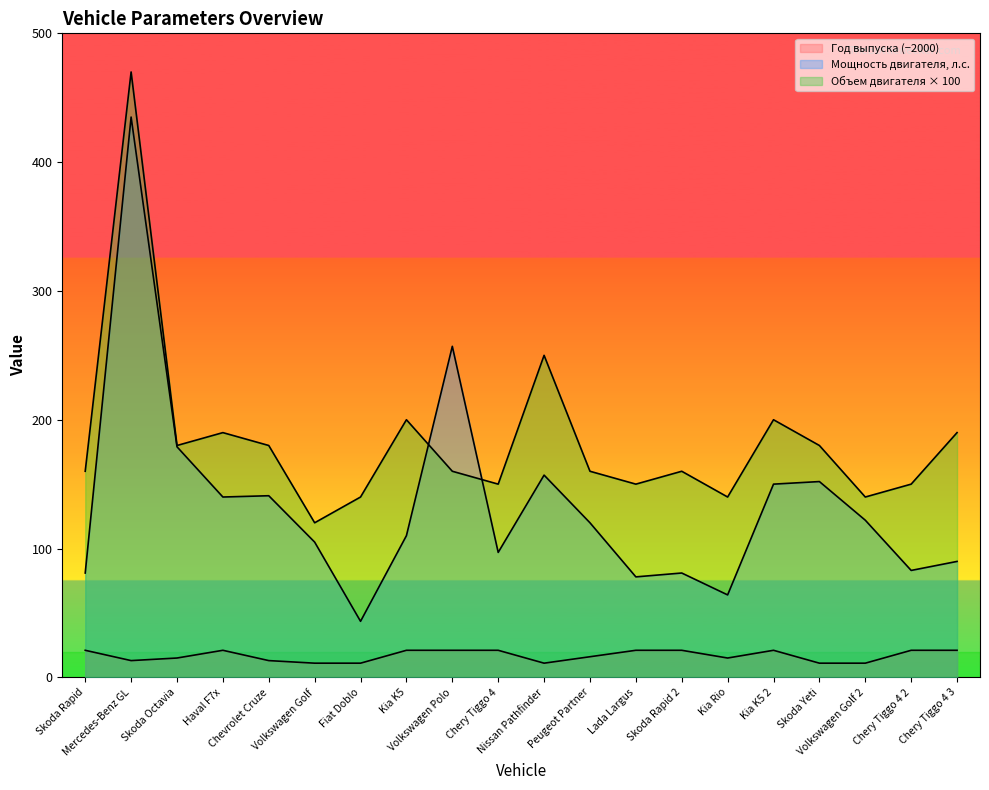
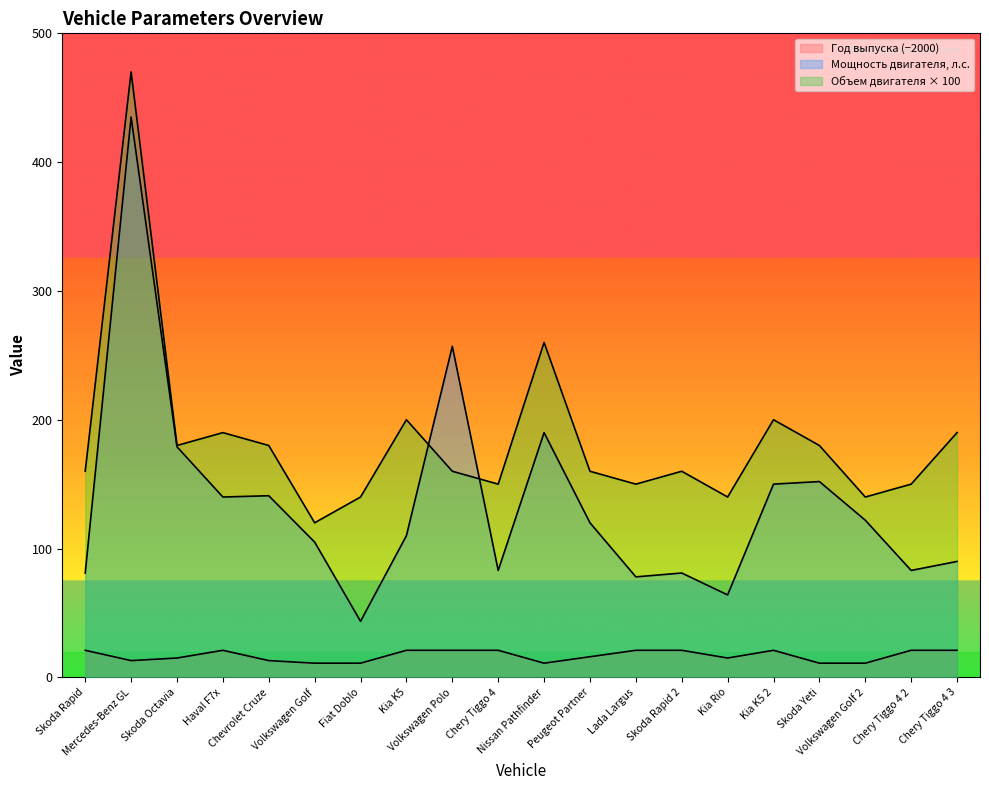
  {
    "Год выпуска (−2000)": {
      "Skoda Rapid": 21,
      "Mercedes-Benz GL": 13,
      "Skoda Octavia": 15,
      "Haval F7x": 21,
      "Chevrolet Cruze": 13,
      "Volkswagen Golf": 11,
      "Fiat Doblo": 11,
      "Kia K5": 21,
      "Volkswagen Polo": 21,
      "Chery Tiggo 4": 21,
      "Nissan Pathfinder": 11,
      "Peugeot Partner": 16,
      "Lada Largus": 21,
      "Skoda Rapid 2": 21,
      "Kia Rio": 15,
      "Kia K5 2": 21,
      "Skoda Yeti": 11,
      "Volkswagen Golf 2": 11,
      "Chery Tiggo 4 2": 21,
      "Chery Tiggo 4 3": 21
    },
    "Мощность двигателя, л.с.": {
      "Skoda Rapid": 81,
      "Mercedes-Benz GL": 435,
      "Haval F7x": 140,
      "Chevrolet Cruze": 141,
      "Volkswagen Golf": 105,
      "Fiat Doblo": 44,
      "Kia K5": 110,
      "Volkswagen Polo": 257,
-     "Chery Tiggo 4": 97,
-     "Nissan Pathfinder": 157,
+     "Chery Tiggo 4": 83,
+     "Nissan Pathfinder": 190,
      "Peugeot Partner": 120,
      "Lada Largus": 78,
      "Skoda Rapid 2": 81,
      "Kia Rio": 64,
      "Kia K5 2": 150,
      "Skoda Yeti": 152,
      "Volkswagen Golf 2": 122,
      "Chery Tiggo 4 2": 83,
      "Chery Tiggo 4 3": 90
    },
    "Объем двигателя × 100": {
      "Skoda Rapid": 160,
      "Mercedes-Benz GL": 470,
      "Haval F7x": 190,
      "Chevrolet Cruze": 180,
      "Volkswagen Golf": 120,
      "Fiat Doblo": 140,
      "Kia K5": 200,
      "Volkswagen Polo": 160,
      "Chery Tiggo 4": 150,
-     "Nissan Pathfinder": 250,
+     "Nissan Pathfinder": 260,
      "Peugeot Partner": 160,
      "Lada Largus": 150,
      "Skoda Rapid 2": 160,
      "Kia Rio": 140,
      "Kia K5 2": 200,
      "Skoda Yeti": 180,
      "Volkswagen Golf 2": 140,
      "Chery Tiggo 4 2": 150,
      "Chery Tiggo 4 3": 190
    }
  }
